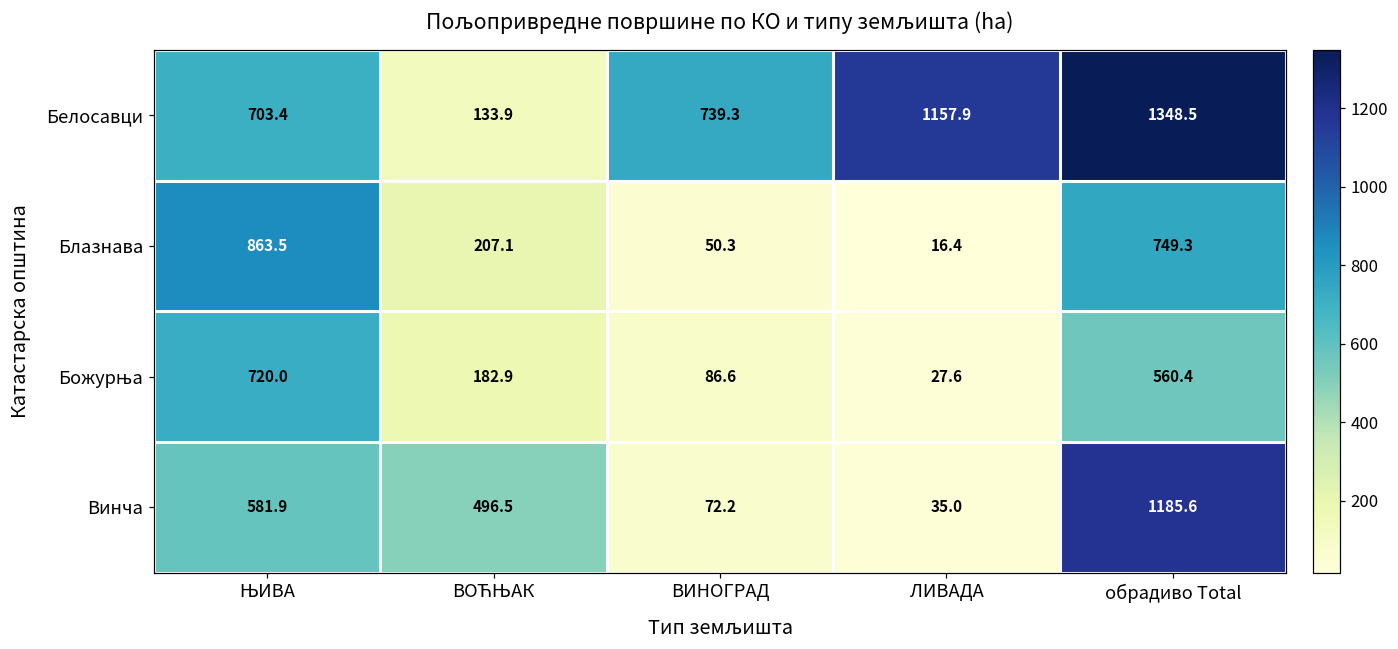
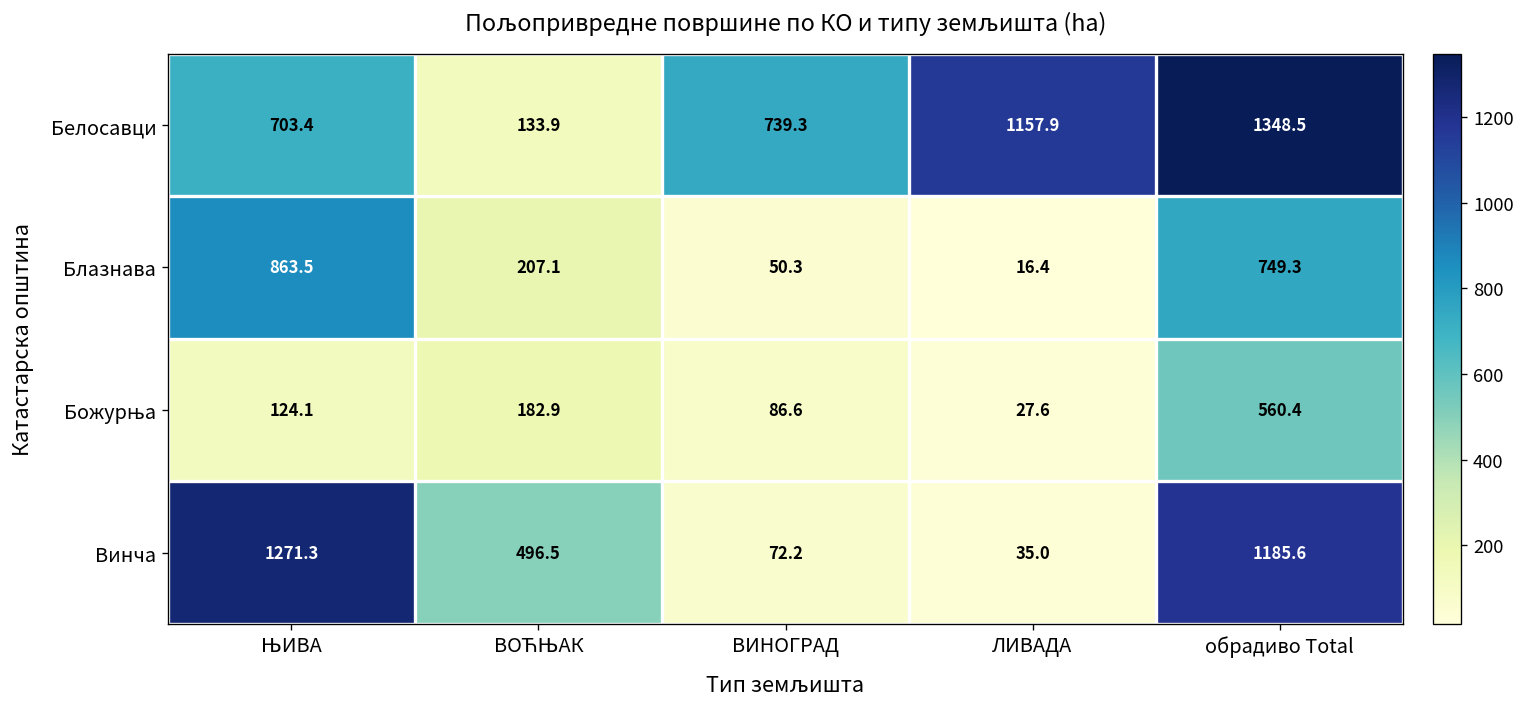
  {
    "Белосавци": {
      "ЊИВА": 703.4,
      "ВОЋЊАК": 133.9,
      "ВИНОГРАД": 739.3,
      "ЛИВАДА": 1157.9,
      "обрадиво Total": 1348.5
    },
    "Блазнава": {
      "ЊИВА": 863.5,
      "ВОЋЊАК": 207.1,
      "ВИНОГРАД": 50.3,
      "ЛИВАДА": 16.4,
      "обрадиво Total": 749.3
    },
    "Божурња": {
-     "ЊИВА": 720.0,
+     "ЊИВА": 124.1,
      "ВОЋЊАК": 182.9,
      "ВИНОГРАД": 86.6,
      "ЛИВАДА": 27.6,
      "обрадиво Total": 560.4
    },
    "Винча": {
-     "ЊИВА": 581.9,
+     "ЊИВА": 1271.3,
      "ВОЋЊАК": 496.5,
      "ВИНОГРАД": 72.2,
      "ЛИВАДА": 35.0,
      "обрадиво Total": 1185.6
    }
  }
